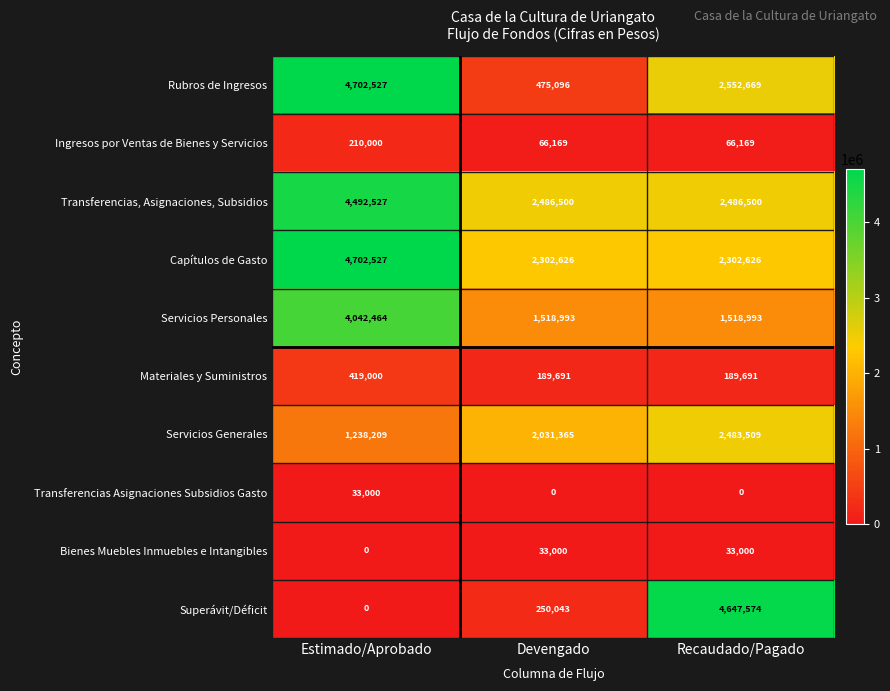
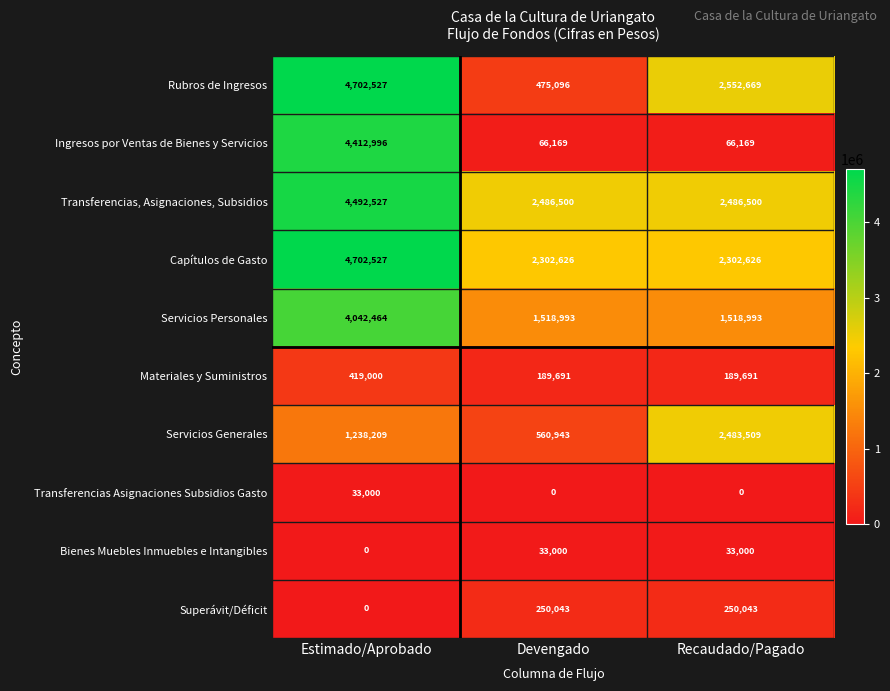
  {
    "Rubros de Ingresos": {
      "Estimado/Aprobado": "4,702,527",
      "Devengado": "475,096",
      "Recaudado/Pagado": "2,552,669"
    },
    "Ingresos por Ventas de Bienes y Servicios": {
-     "Estimado/Aprobado": "210,000",
+     "Estimado/Aprobado": "4,412,996",
      "Devengado": "66,169",
      "Recaudado/Pagado": "66,169"
    },
    "Transferencias, Asignaciones, Subsidios": {
      "Estimado/Aprobado": "4,492,527",
      "Devengado": "2,486,500",
      "Recaudado/Pagado": "2,486,500"
    },
    "Capítulos de Gasto": {
      "Estimado/Aprobado": "4,702,527",
      "Devengado": "2,302,626",
      "Recaudado/Pagado": "2,302,626"
    },
    "Servicios Personales": {
      "Estimado/Aprobado": "4,042,464",
      "Devengado": "1,518,993",
      "Recaudado/Pagado": "1,518,993"
    },
    "Materiales y Suministros": {
      "Estimado/Aprobado": "419,000",
      "Devengado": "189,691",
      "Recaudado/Pagado": "189,691"
    },
    "Servicios Generales": {
      "Estimado/Aprobado": "1,238,209",
-     "Devengado": "2,031,365",
+     "Devengado": "560,943",
      "Recaudado/Pagado": "2,483,509"
    },
    "Transferencias Asignaciones Subsidios Gasto": {
      "Estimado/Aprobado": "33,000",
      "Devengado": "0",
      "Recaudado/Pagado": "0"
    },
    "Bienes Muebles Inmuebles e Intangibles": {
      "Estimado/Aprobado": "0",
      "Devengado": "33,000",
      "Recaudado/Pagado": "33,000"
    },
    "Superávit/Déficit": {
      "Estimado/Aprobado": "0",
      "Devengado": "250,043",
-     "Recaudado/Pagado": "4,647,574"
+     "Recaudado/Pagado": "250,043"
    }
  }
